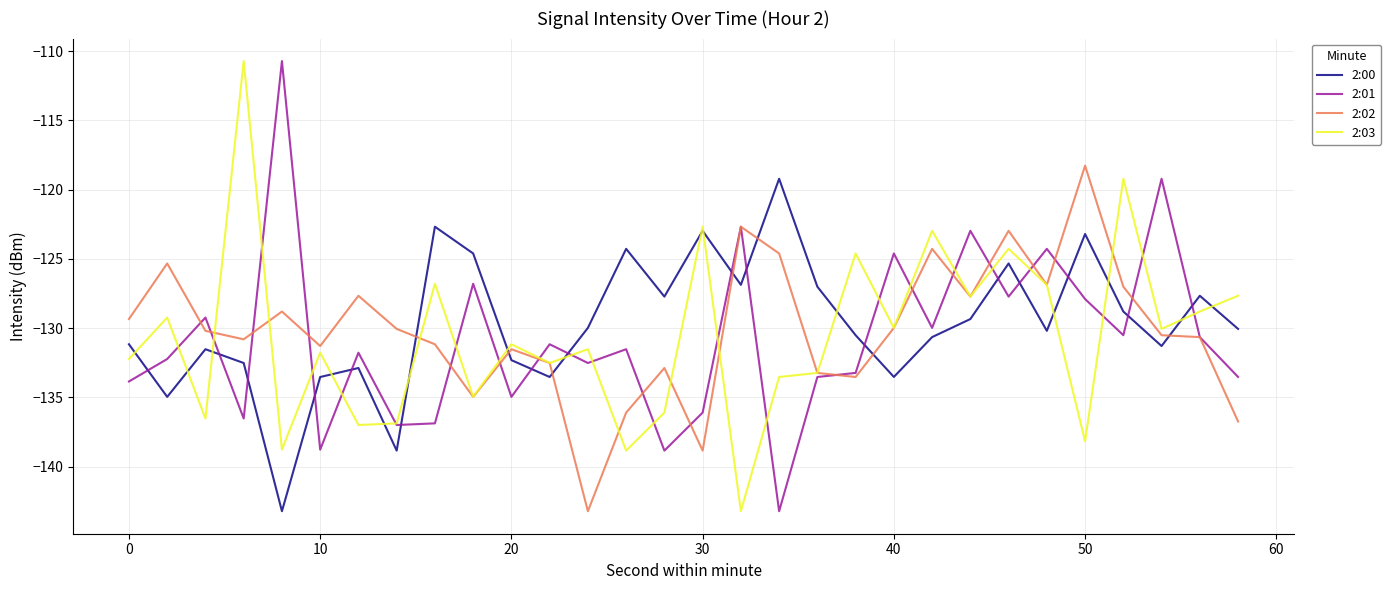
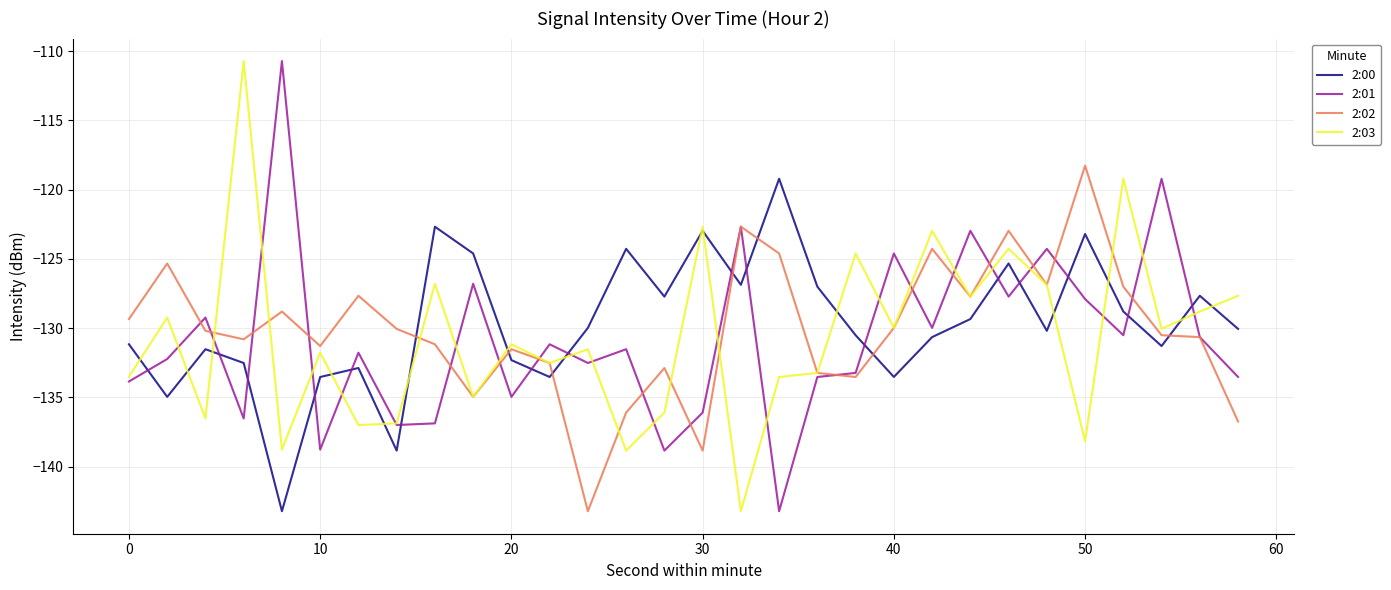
  {
    "2:00": {
      "0": -131.2,
      "10": -133.5,
      "20": -132.3,
      "30": -123.0,
      "40": -133.5,
      "50": -123.2
    },
    "2:01": {
      "0": -133.9,
      "10": -138.8,
      "20": -135.0,
      "30": -136.1,
      "40": -124.6,
      "50": -127.9
    },
    "2:02": {
      "0": -129.3,
      "10": -131.3,
      "20": -131.5,
      "30": -138.8,
      "50": -118.3
    },
    "2:03": {
-     "0": -132.2,
+     "0": -133.5,
      "10": -131.8,
      "20": -131.2,
      "30": -122.7,
      "50": -138.2
    }
  }
